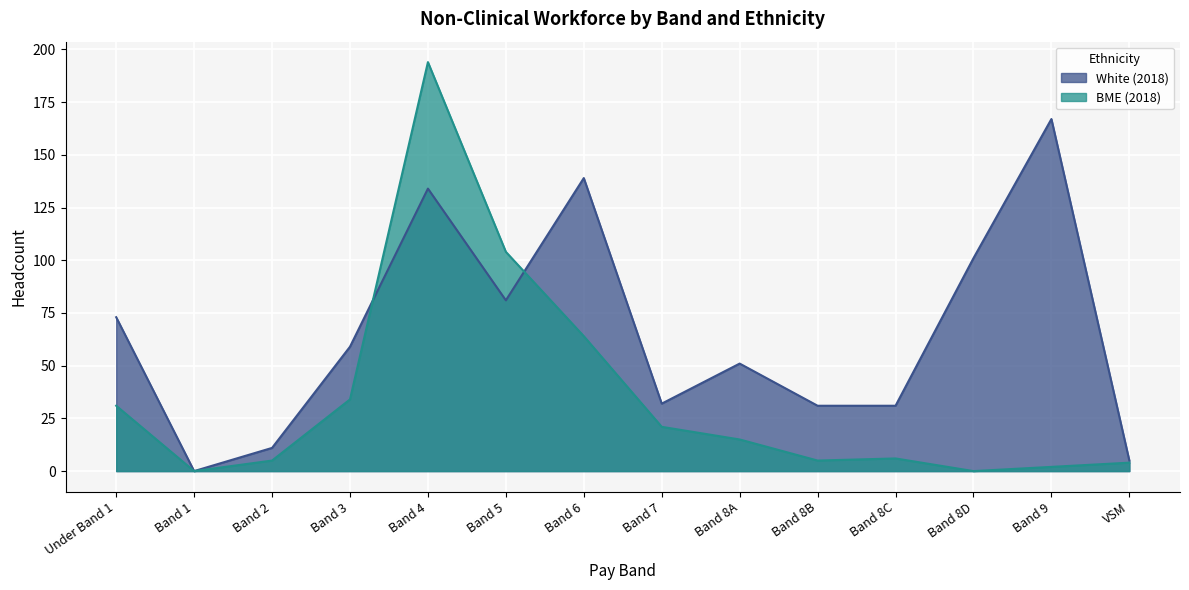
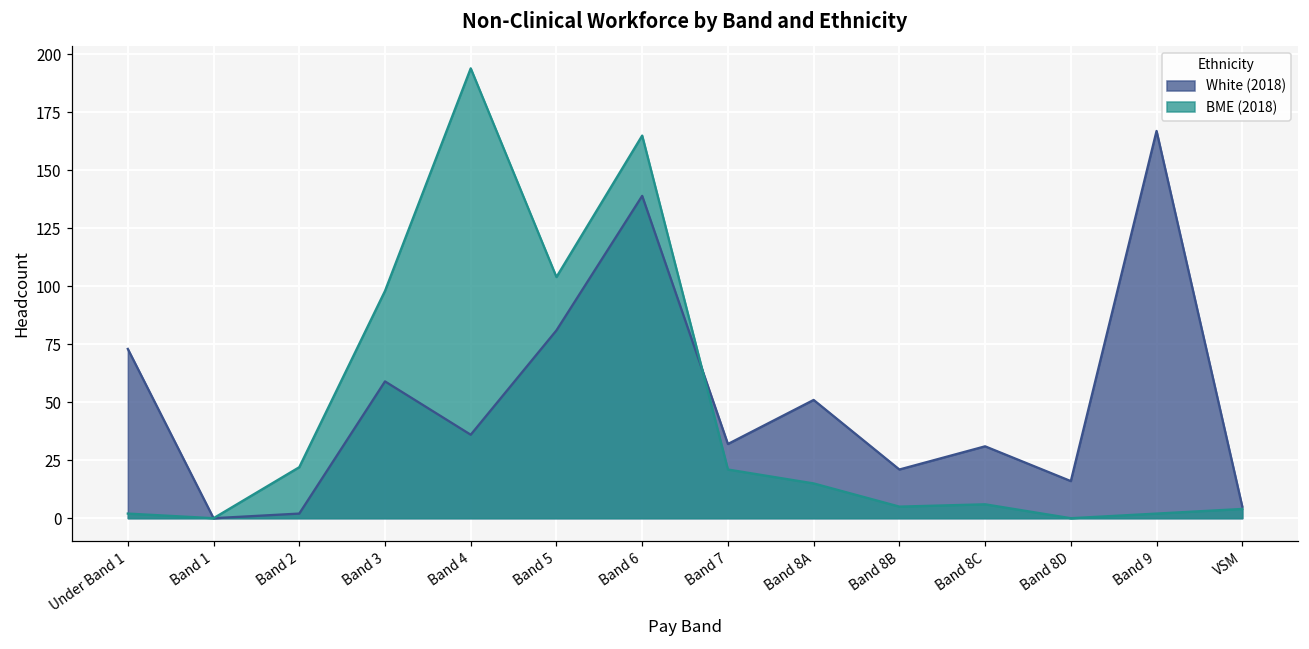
  {
    "White (2018)": {
      "Under Band 1": 73,
-     "Band 2": 11,
+     "Band 2": 2,
      "Band 3": 59,
-     "Band 4": 134,
+     "Band 4": 36,
      "Band 5": 81,
      "Band 6": 139,
      "Band 7": 32,
      "Band 8A": 51,
-     "Band 8B": 31,
+     "Band 8B": 21,
      "Band 8C": 31,
-     "Band 8D": 101,
+     "Band 8D": 16,
      "Band 9": 167
    },
    "BME (2018)": {
-     "Under Band 1": 31,
-     "Band 2": 5,
-     "Band 3": 34,
+     "Under Band 1": 2,
+     "Band 2": 22,
+     "Band 3": 98,
      "Band 4": 194,
      "Band 5": 104,
-     "Band 6": 64,
+     "Band 6": 165,
      "Band 7": 21,
      "Band 8A": 15,
      "Band 8B": 5,
      "Band 8C": 6,
      "Band 8D": 0,
      "Band 9": 2
    }
  }
